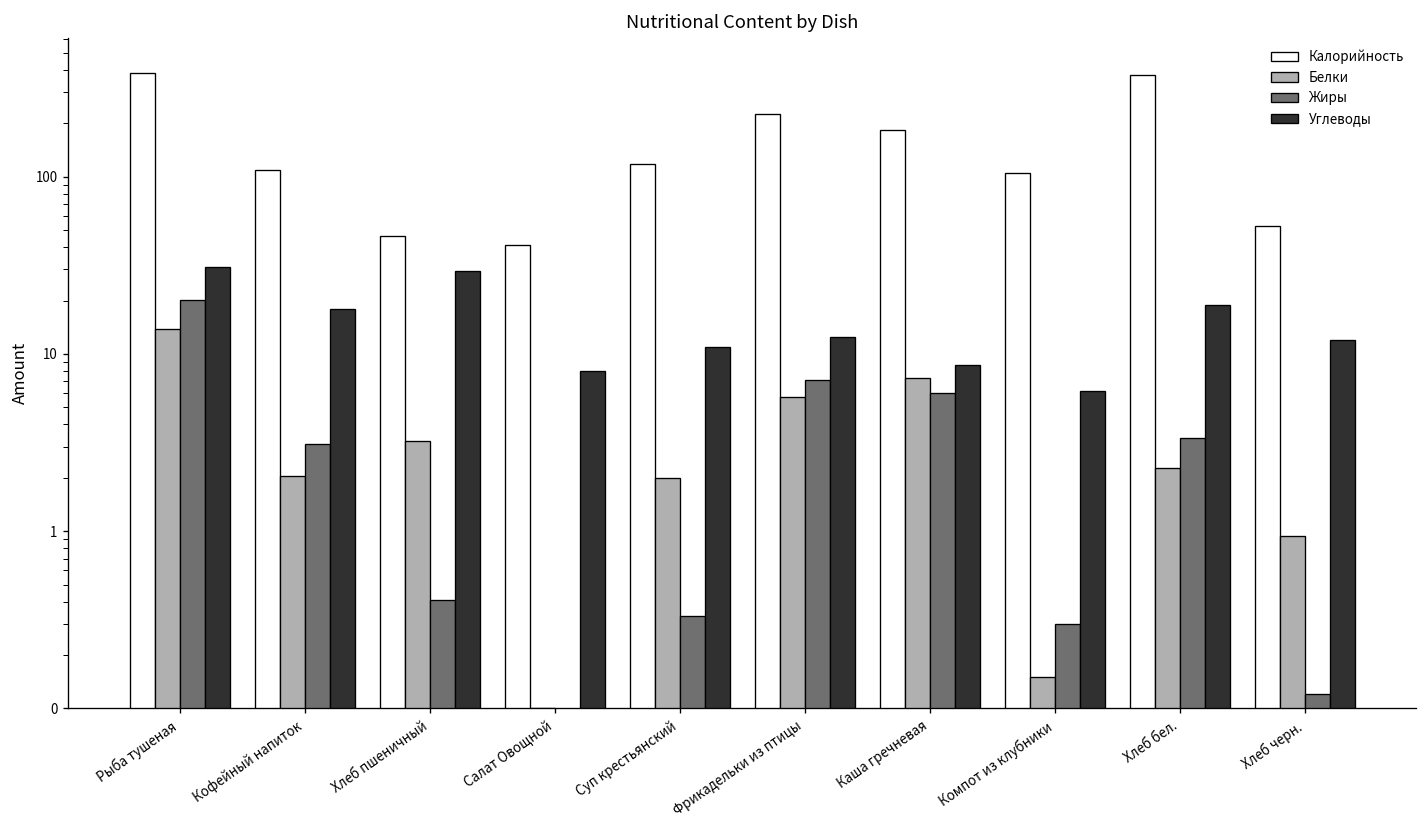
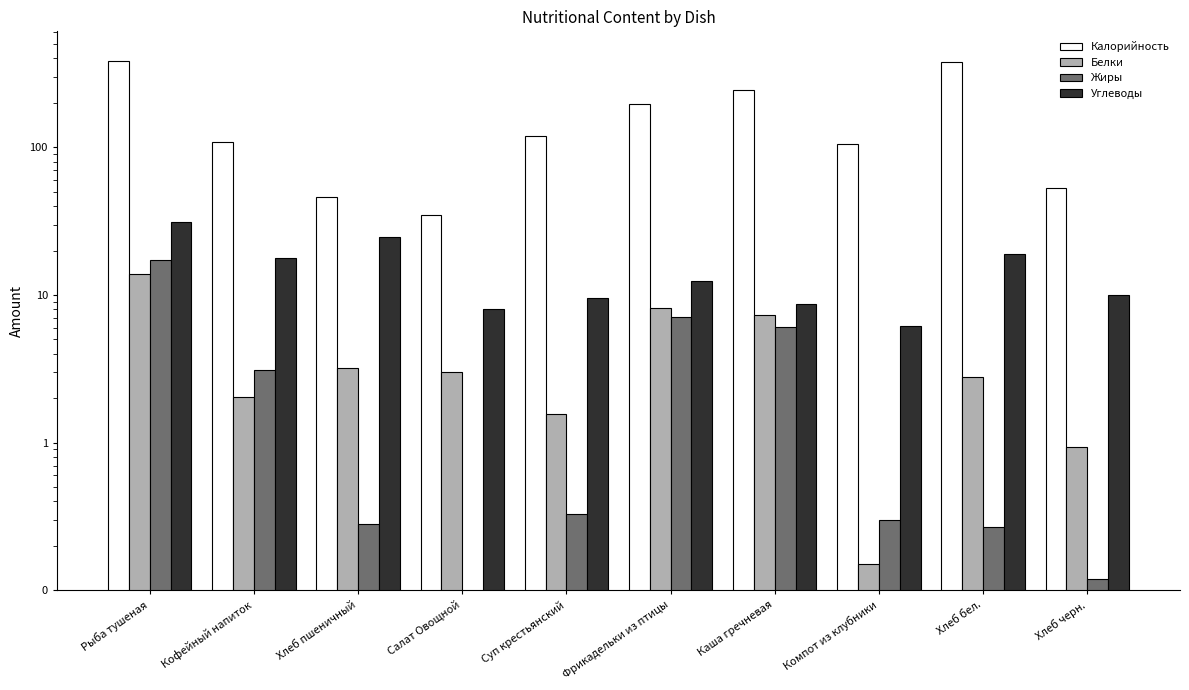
  {
    "Калорийность": {
      "Рыба тушеная": 390,
      "Кофейный напиток": 110,
      "Хлеб пшеничный": 46,
-     "Салат Овощной": 41,
+     "Салат Овощной": 35,
      "Суп крестьянский": 120,
-     "Фрикадельки из птицы": 230,
-     "Каша гречневая": 180,
+     "Фрикадельки из птицы": 200,
+     "Каша гречневая": 240,
      "Компот из клубники": 110,
      "Хлеб бел.": 380,
      "Хлеб черн.": 53
    },
    "Белки": {
      "Рыба тушеная": 14,
      "Кофейный напиток": 2.0,
      "Хлеб пшеничный": 3.2,
-     "Салат Овощной": 0.1,
-     "Суп крестьянский": 2.0,
-     "Фрикадельки из птицы": 5.7,
+     "Салат Овощной": 3.0,
+     "Суп крестьянский": 1.6,
+     "Фрикадельки из птицы": 8,
      "Каша гречневая": 7,
      "Компот из клубники": 0.15,
-     "Хлеб бел.": 2.3,
+     "Хлеб бел.": 2.8,
      "Хлеб черн.": 0.9
    },
    "Жиры": {
-     "Рыба тушеная": 20,
+     "Рыба тушеная": 17,
      "Кофейный напиток": 3.1,
-     "Хлеб пшеничный": 0.41,
+     "Хлеб пшеничный": 0.28,
      "Суп крестьянский": 0.33,
      "Фрикадельки из птицы": 7,
      "Каша гречневая": 6.0,
      "Компот из клубники": 0.30,
-     "Хлеб бел.": 3.4,
+     "Хлеб бел.": 0.27,
      "Хлеб черн.": 0.12
    },
    "Углеводы": {
      "Рыба тушеная": 31,
      "Кофейный напиток": 18,
-     "Хлеб пшеничный": 29,
+     "Хлеб пшеничный": 25,
      "Салат Овощной": 8,
-     "Суп крестьянский": 11,
+     "Суп крестьянский": 10,
      "Фрикадельки из птицы": 12,
      "Каша гречневая": 9,
      "Компот из клубники": 6,
      "Хлеб бел.": 19,
-     "Хлеб черн.": 12
+     "Хлеб черн.": 10
    }
  }
